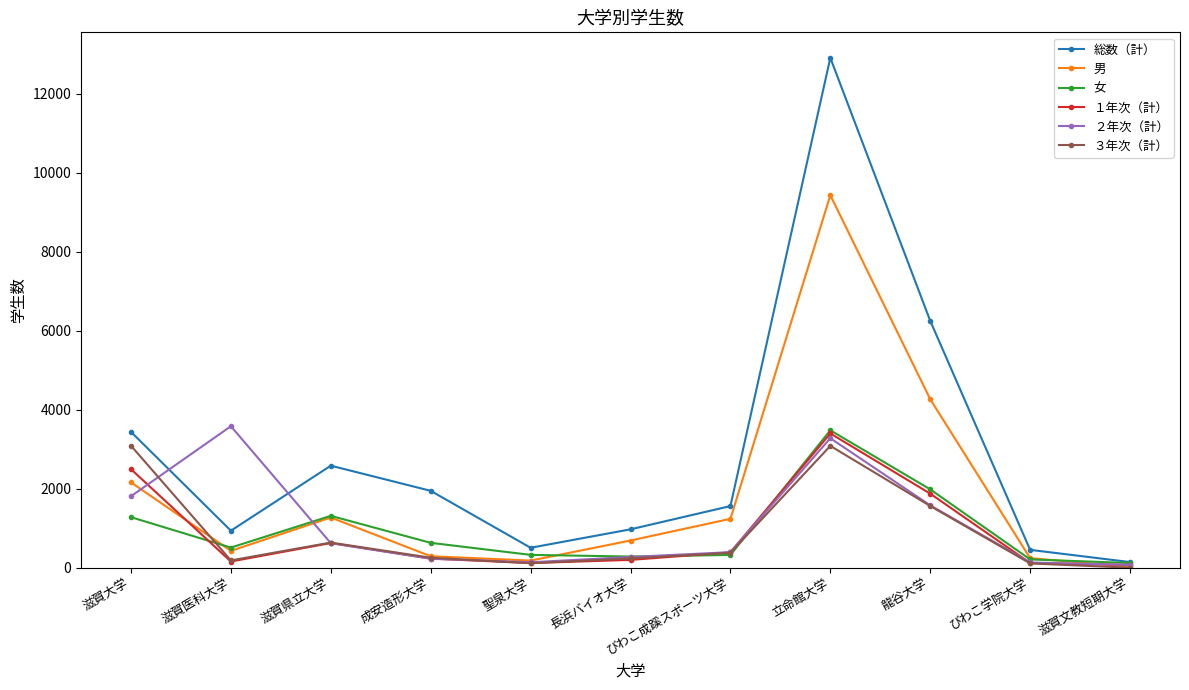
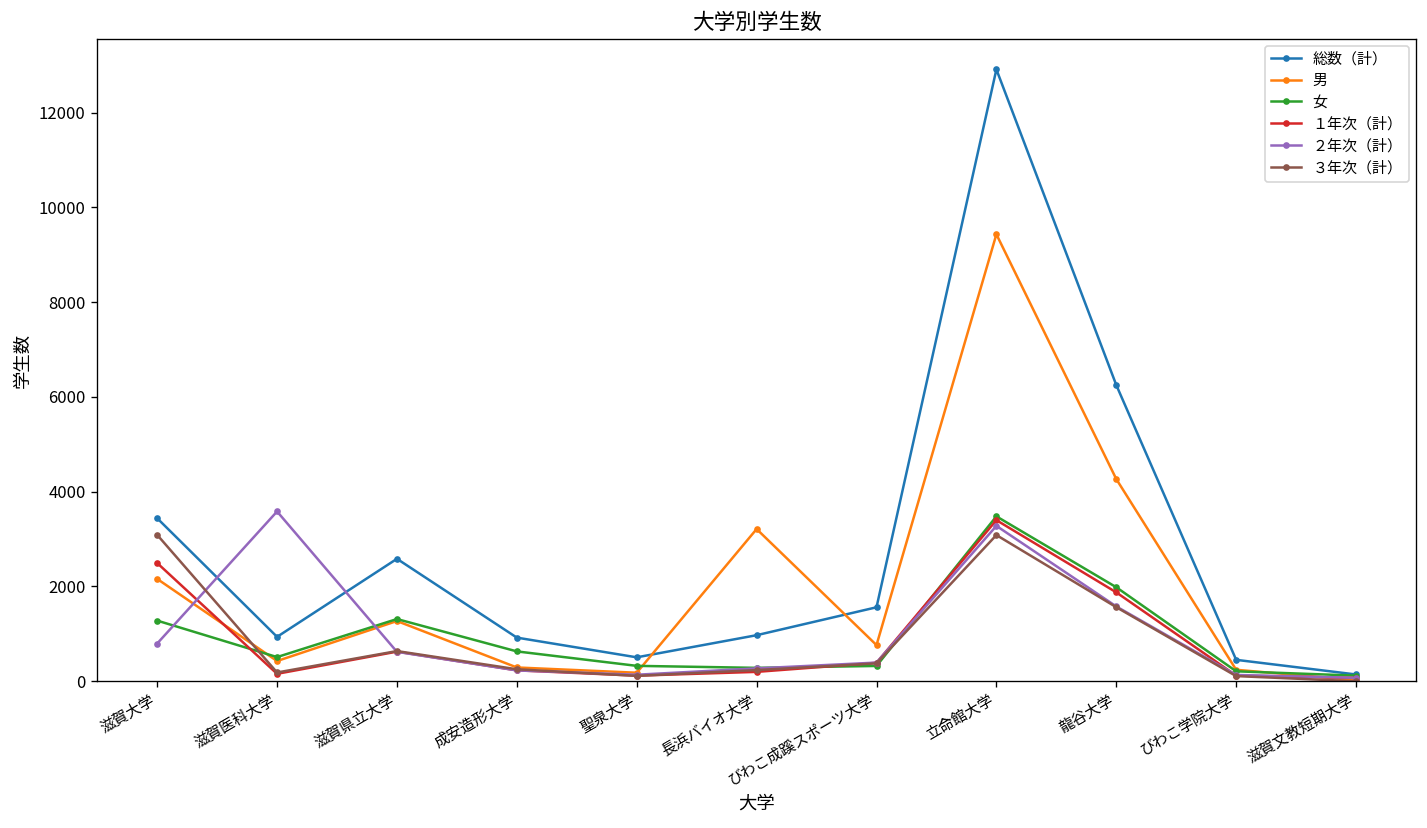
  {
    "総数（計）": {
      "滋賀大学": 3400,
      "滋賀医科大学": 900,
      "滋賀県立大学": 2600,
-     "成安造形大学": 1900,
+     "成安造形大学": 900,
      "聖泉大学": 500,
      "長浜バイオ大学": 1000,
      "びわこ成蹊スポーツ大学": 1600,
      "立命館大学": 12900,
      "龍谷大学": 6300,
      "びわこ学院大学": 500
    },
    "男": {
      "滋賀大学": 2200,
      "滋賀医科大学": 400,
-     "長浜バイオ大学": 700,
-     "びわこ成蹊スポーツ大学": 1200,
+     "長浜バイオ大学": 3200,
+     "びわこ成蹊スポーツ大学": 800,
      "立命館大学": 9400,
      "龍谷大学": 4300
    },
    "女": {
      "滋賀大学": 1300,
      "滋賀医科大学": 500,
      "成安造形大学": 600,
      "聖泉大学": 300,
      "立命館大学": 3500,
      "龍谷大学": 2000
    },
    "１年次（計）": {
      "滋賀大学": 2500,
      "立命館大学": 3400,
      "龍谷大学": 1900
    },
    "２年次（計）": {
-     "滋賀大学": 1800,
+     "滋賀大学": 800,
      "滋賀医科大学": 3600,
      "立命館大学": 3300
    },
    "３年次（計）": {
      "滋賀大学": 3100,
      "立命館大学": 3100
    }
  }
